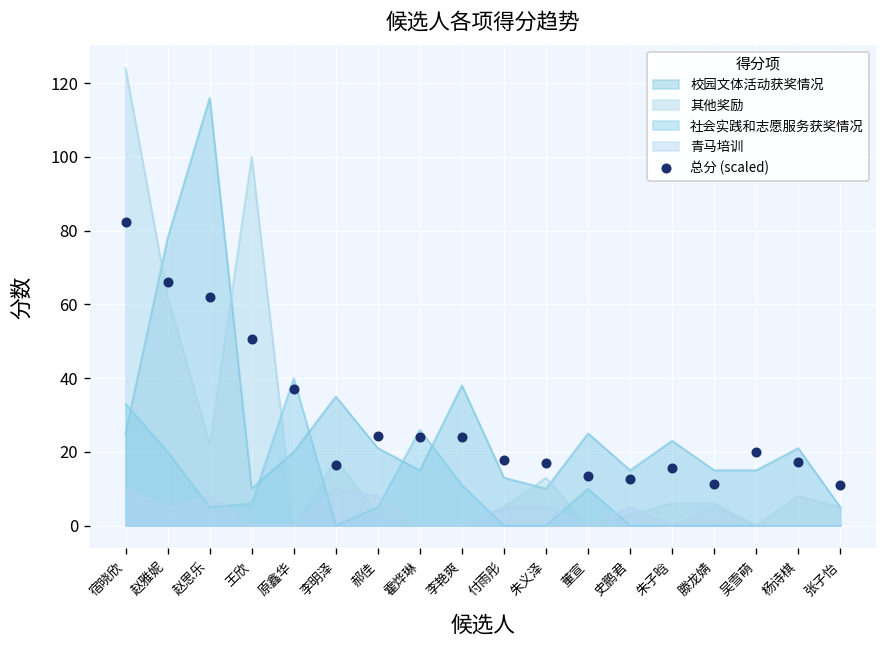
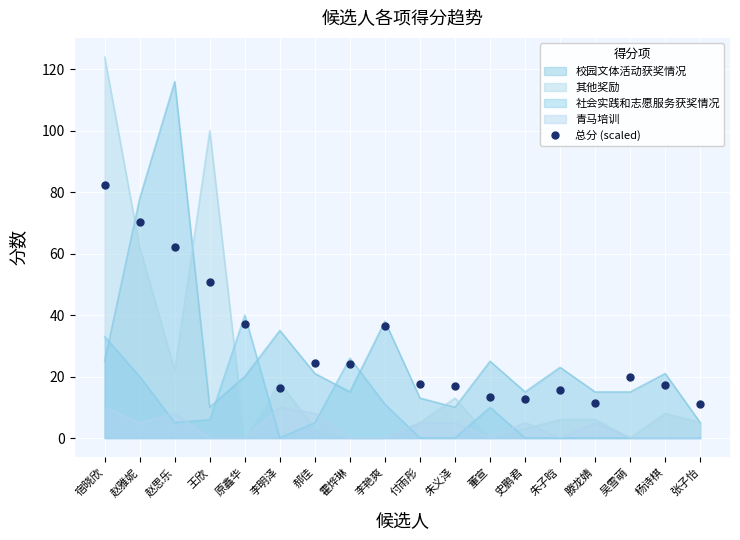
  {
    "总分 (scaled)": {
      "宿晓欣": 82,
-     "赵雅妮": 66,
+     "赵雅妮": 70,
      "赵思乐": 62,
      "王欣": 51,
      "原鑫华": 37,
      "李明泽": 16,
      "郝佳": 24,
      "霍烨琳": 24,
-     "李艳爽": 24,
+     "李艳爽": 36,
      "付雨彤": 18,
      "朱义泽": 17,
      "董宣": 13,
      "史鹏君": 13,
      "朱子晗": 16,
      "滕龙婧": 11,
      "吴雪萌": 20,
      "杨诗棋": 17,
      "张子怡": 11
    }
  }
